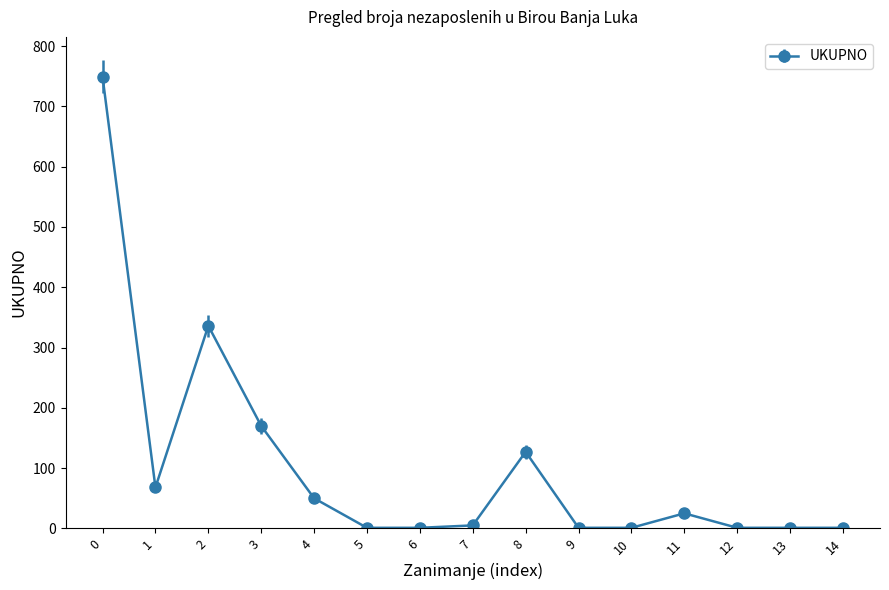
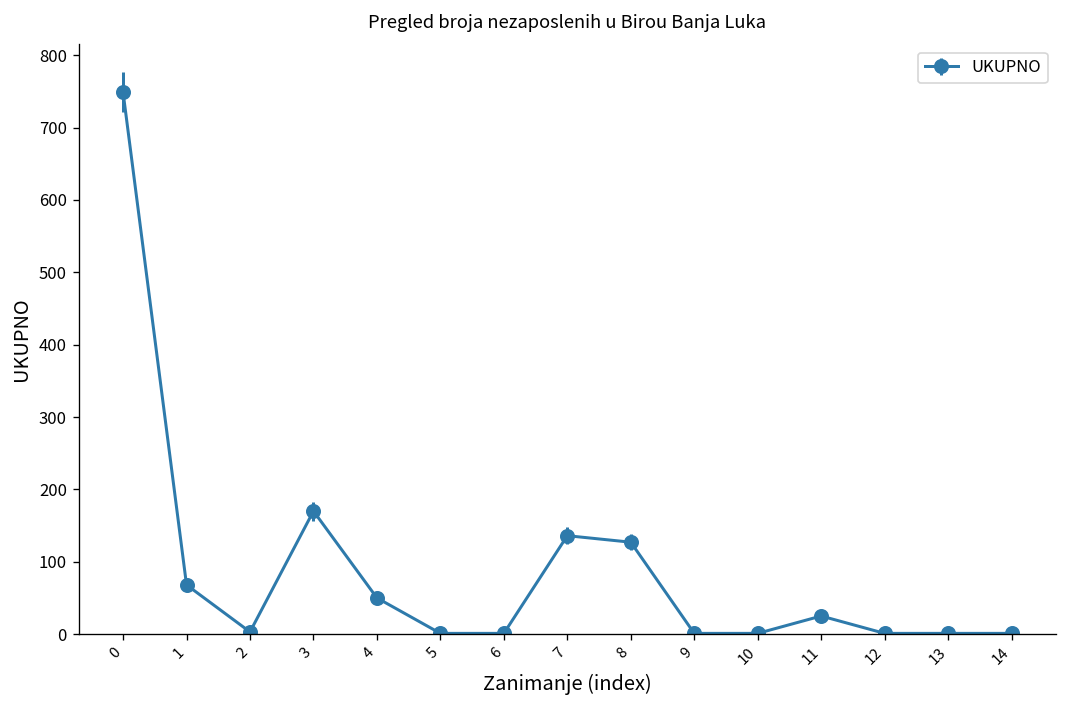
  {
    "0": 750,
    "1": 70,
-   "2": 340,
+   "2": 0,
    "3": 170,
    "4": 50,
    "5": 0,
    "6": 0,
-   "7": 10,
+   "7": 140,
    "8": 130,
    "9": 0,
    "10": 0,
    "11": 30,
    "12": 0,
    "13": 0,
    "14": 0
  }
